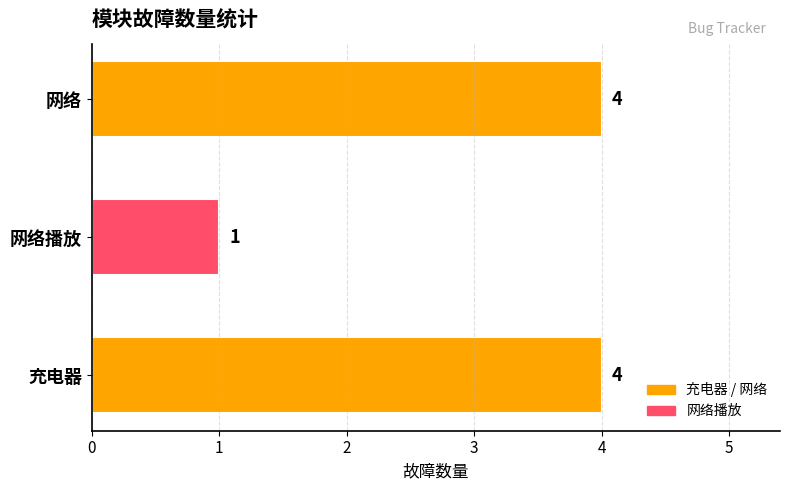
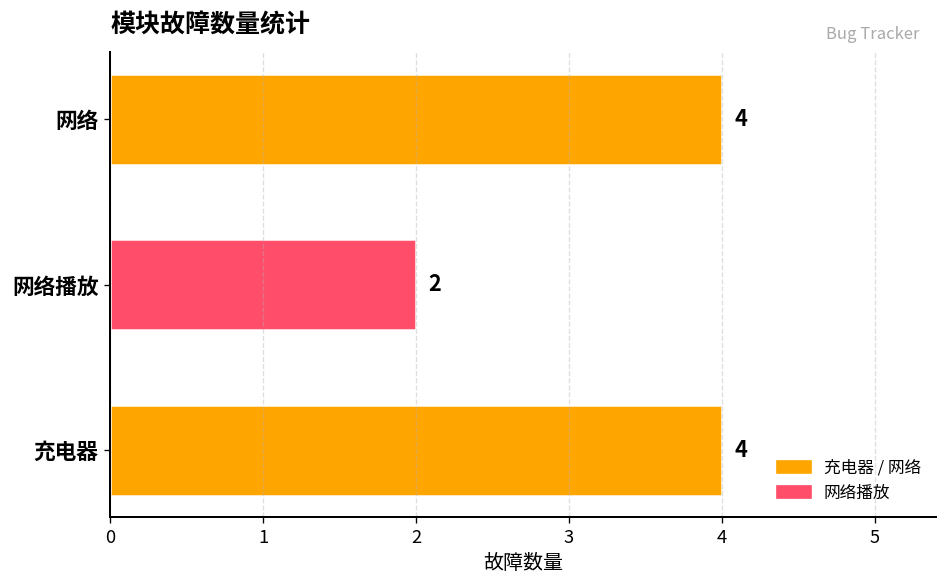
  {
    "网络": 4,
-   "网络播放": 1,
+   "网络播放": 2,
    "充电器": 4
  }
